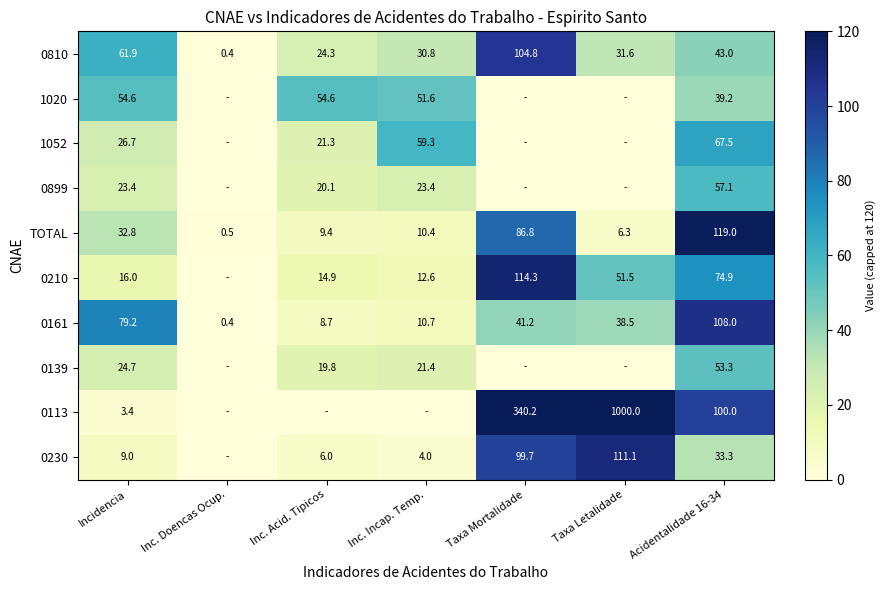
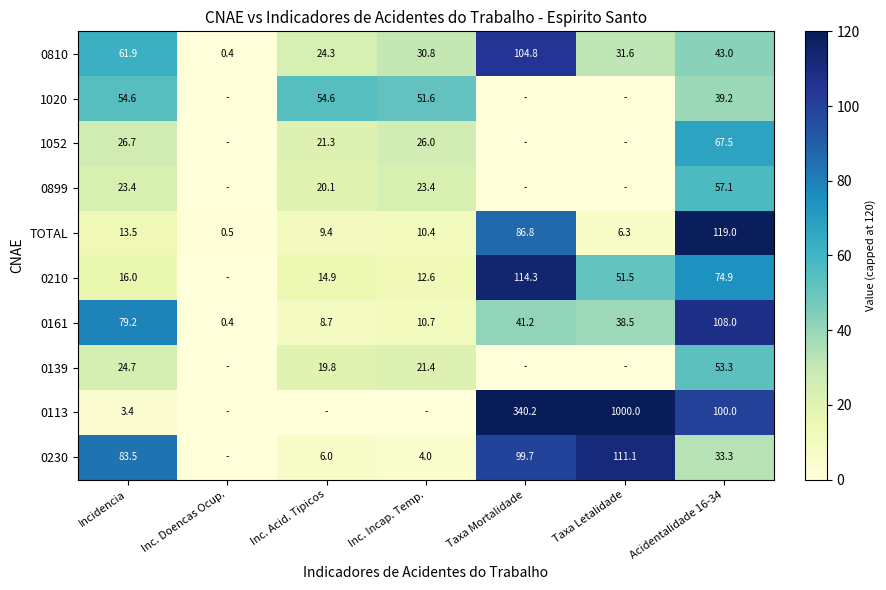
  {
    "0810": {
      "Incidencia": 61.9,
      "Inc. Doencas Ocup.": 0.4,
      "Inc. Acid. Tipicos": 24.3,
      "Inc. Incap. Temp.": 30.8,
      "Taxa Mortalidade": 104.8,
      "Taxa Letalidade": 31.6,
      "Acidentalidade 16-34": 43.0
    },
    "1020": {
      "Incidencia": 54.6,
      "Inc. Acid. Tipicos": 54.6,
      "Inc. Incap. Temp.": 51.6,
      "Acidentalidade 16-34": 39.2
    },
    "1052": {
      "Incidencia": 26.7,
      "Inc. Acid. Tipicos": 21.3,
-     "Inc. Incap. Temp.": 59.3,
+     "Inc. Incap. Temp.": 26.0,
      "Acidentalidade 16-34": 67.5
    },
    "0899": {
      "Incidencia": 23.4,
      "Inc. Acid. Tipicos": 20.1,
      "Inc. Incap. Temp.": 23.4,
      "Acidentalidade 16-34": 57.1
    },
    "TOTAL": {
-     "Incidencia": 32.8,
+     "Incidencia": 13.5,
      "Inc. Doencas Ocup.": 0.5,
      "Inc. Acid. Tipicos": 9.4,
      "Inc. Incap. Temp.": 10.4,
      "Taxa Mortalidade": 86.8,
      "Taxa Letalidade": 6.3,
      "Acidentalidade 16-34": 119.0
    },
    "0210": {
      "Incidencia": 16.0,
      "Inc. Acid. Tipicos": 14.9,
      "Inc. Incap. Temp.": 12.6,
      "Taxa Mortalidade": 114.3,
      "Taxa Letalidade": 51.5,
      "Acidentalidade 16-34": 74.9
    },
    "0161": {
      "Incidencia": 79.2,
      "Inc. Doencas Ocup.": 0.4,
      "Inc. Acid. Tipicos": 8.7,
      "Inc. Incap. Temp.": 10.7,
      "Taxa Mortalidade": 41.2,
      "Taxa Letalidade": 38.5,
      "Acidentalidade 16-34": 108.0
    },
    "0139": {
      "Incidencia": 24.7,
      "Inc. Acid. Tipicos": 19.8,
      "Inc. Incap. Temp.": 21.4,
      "Acidentalidade 16-34": 53.3
    },
    "0113": {
      "Incidencia": 3.4,
      "Taxa Mortalidade": 340.2,
      "Taxa Letalidade": 1000.0,
      "Acidentalidade 16-34": 100.0
    },
    "0230": {
-     "Incidencia": 9.0,
+     "Incidencia": 83.5,
      "Inc. Acid. Tipicos": 6.0,
      "Inc. Incap. Temp.": 4.0,
      "Taxa Mortalidade": 99.7,
      "Taxa Letalidade": 111.1,
      "Acidentalidade 16-34": 33.3
    }
  }
